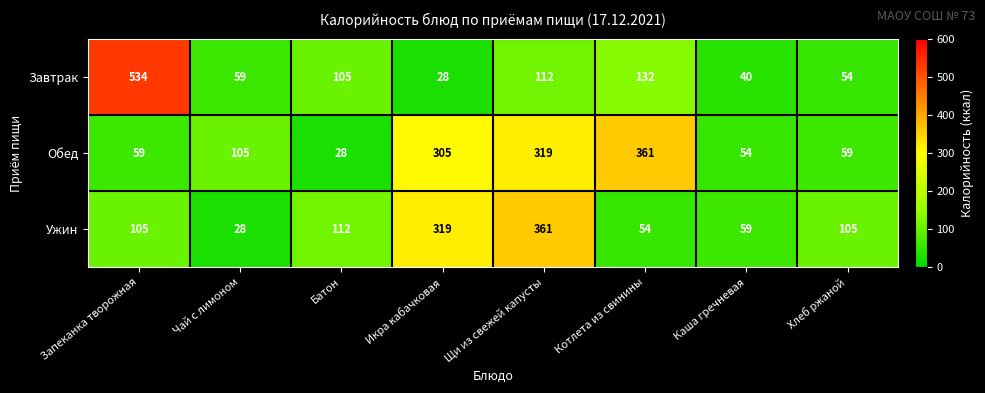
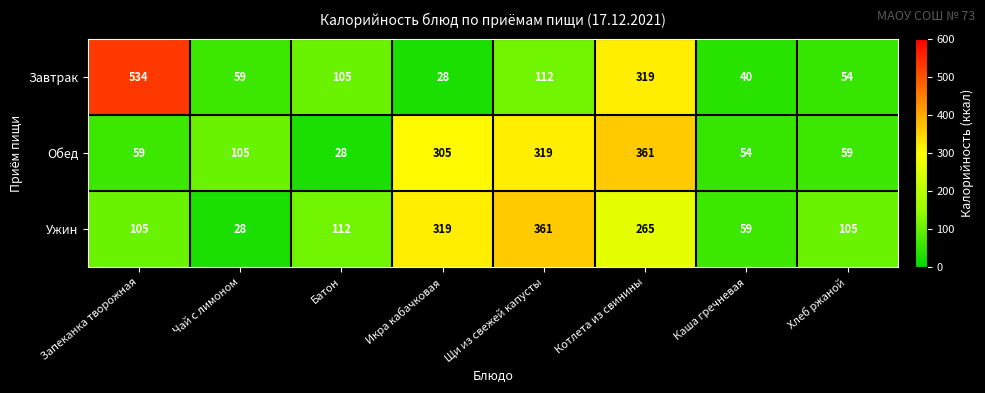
  {
    "Завтрак": {
      "Запеканка творожная": 534,
      "Чай с лимоном": 59,
      "Батон": 105,
      "Икра кабачковая": 28,
      "Щи из свежей капусты": 112,
-     "Котлета из свинины": 132,
+     "Котлета из свинины": 319,
      "Каша гречневая": 40,
      "Хлеб ржаной": 54
    },
    "Обед": {
      "Запеканка творожная": 59,
      "Чай с лимоном": 105,
      "Батон": 28,
      "Икра кабачковая": 305,
      "Щи из свежей капусты": 319,
      "Котлета из свинины": 361,
      "Каша гречневая": 54,
      "Хлеб ржаной": 59
    },
    "Ужин": {
      "Запеканка творожная": 105,
      "Чай с лимоном": 28,
      "Батон": 112,
      "Икра кабачковая": 319,
      "Щи из свежей капусты": 361,
-     "Котлета из свинины": 54,
+     "Котлета из свинины": 265,
      "Каша гречневая": 59,
      "Хлеб ржаной": 105
    }
  }
